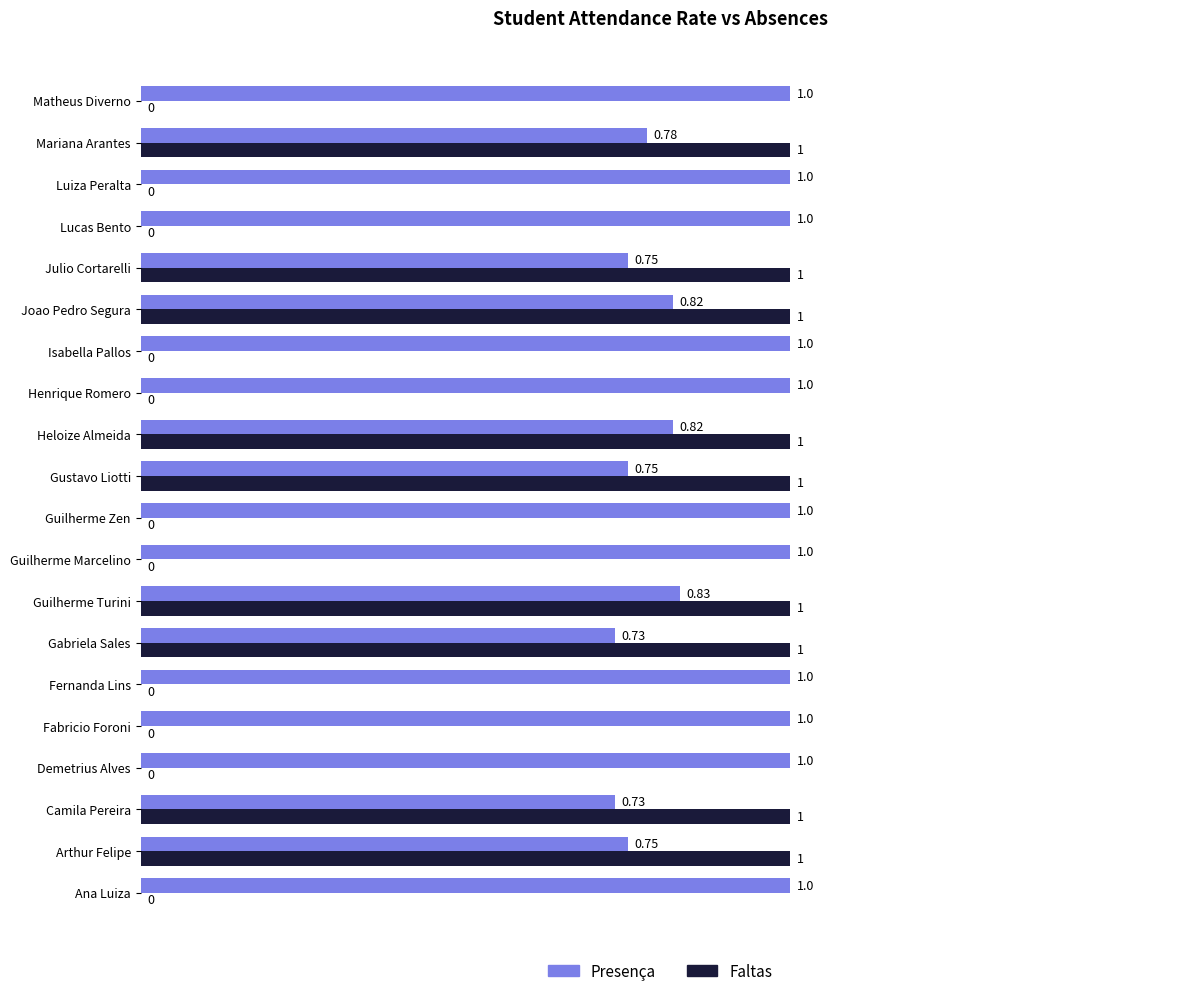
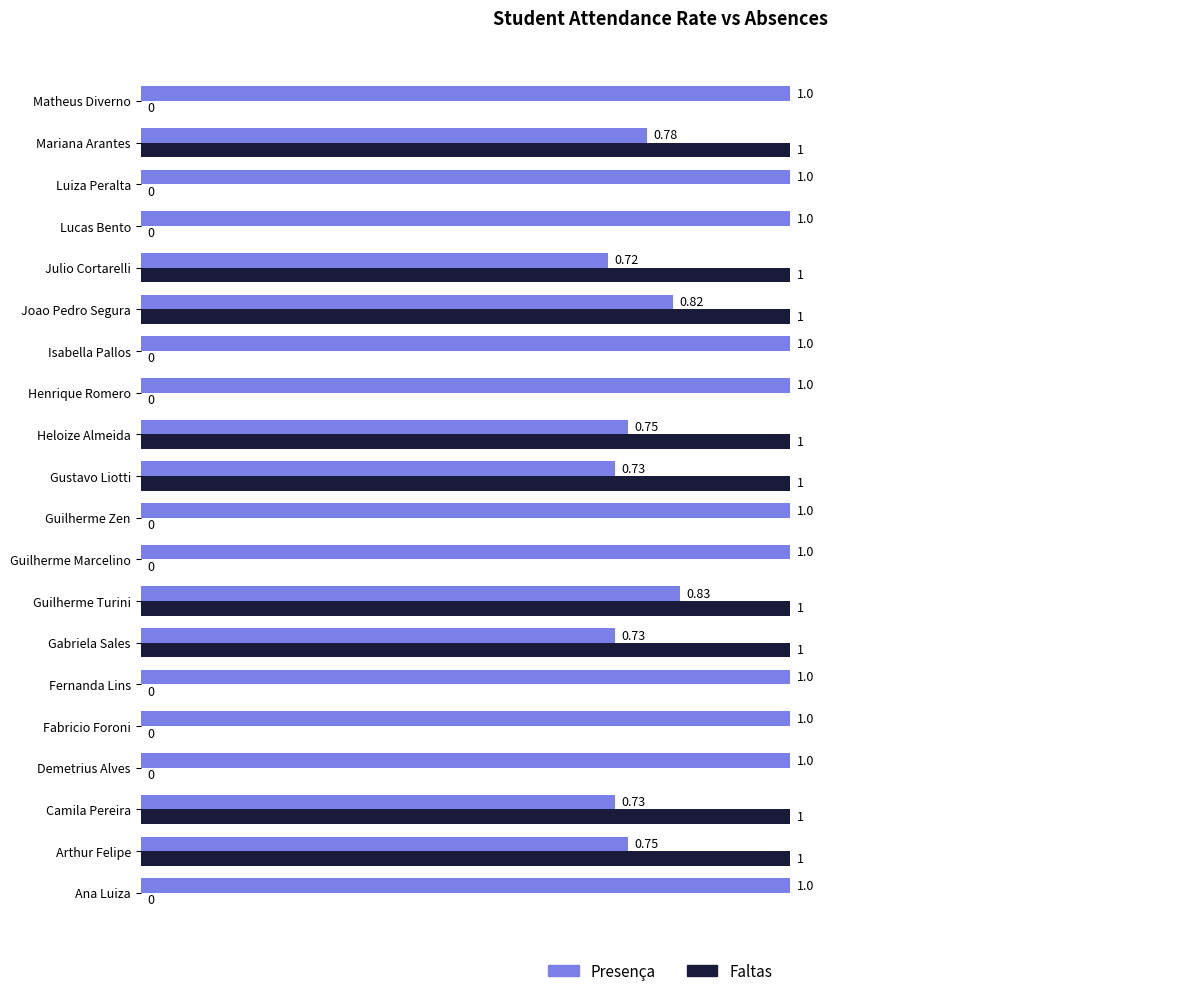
  {
    "Presença": {
      "Matheus Diverno": 1.0,
      "Mariana Arantes": 0.78,
      "Luiza Peralta": 1.0,
      "Lucas Bento": 1.0,
-     "Julio Cortarelli": 0.75,
+     "Julio Cortarelli": 0.72,
      "Joao Pedro Segura": 0.82,
      "Isabella Pallos": 1.0,
      "Henrique Romero": 1.0,
-     "Heloize Almeida": 0.82,
-     "Gustavo Liotti": 0.75,
+     "Heloize Almeida": 0.75,
+     "Gustavo Liotti": 0.73,
      "Guilherme Zen": 1.0,
      "Guilherme Marcelino": 1.0,
      "Guilherme Turini": 0.83,
      "Gabriela Sales": 0.73,
      "Fernanda Lins": 1.0,
      "Fabricio Foroni": 1.0,
      "Demetrius Alves": 1.0,
      "Camila Pereira": 0.73,
      "Arthur Felipe": 0.75,
      "Ana Luiza": 1.0
    },
    "Faltas": {
      "Matheus Diverno": 0,
      "Mariana Arantes": 1,
      "Luiza Peralta": 0,
      "Lucas Bento": 0,
      "Julio Cortarelli": 1,
      "Joao Pedro Segura": 1,
      "Isabella Pallos": 0,
      "Henrique Romero": 0,
      "Heloize Almeida": 1,
      "Gustavo Liotti": 1,
      "Guilherme Zen": 0,
      "Guilherme Marcelino": 0,
      "Guilherme Turini": 1,
      "Gabriela Sales": 1,
      "Fernanda Lins": 0,
      "Fabricio Foroni": 0,
      "Demetrius Alves": 0,
      "Camila Pereira": 1,
      "Arthur Felipe": 1,
      "Ana Luiza": 0
    }
  }
